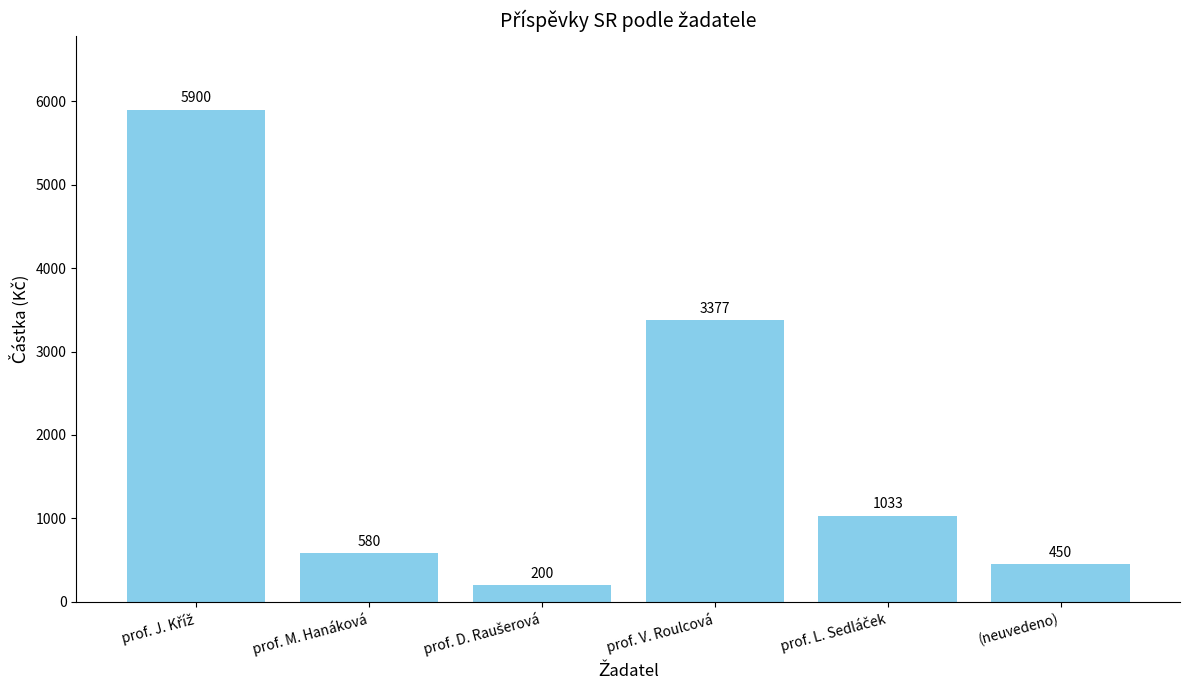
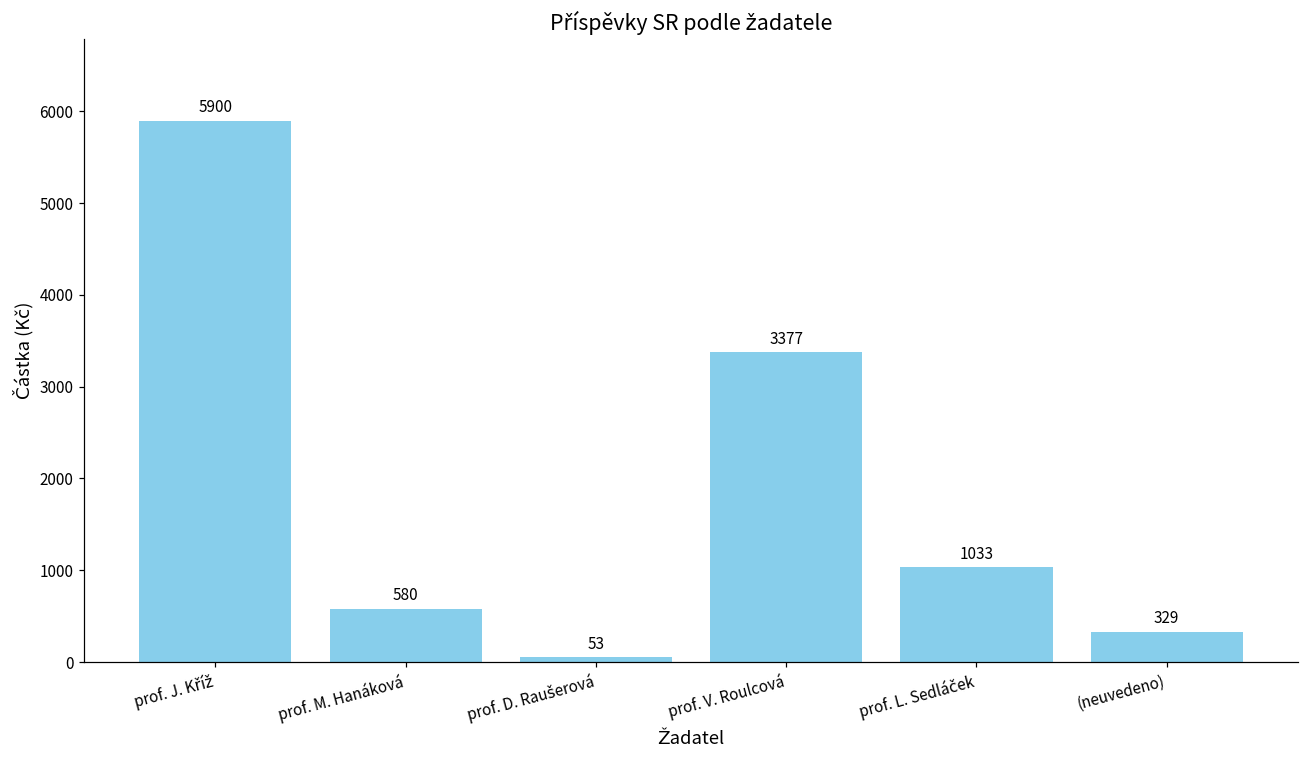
  {
    "prof. J. Kříž": 5900,
    "prof. M. Hanáková": 580,
-   "prof. D. Raušerová": 200,
+   "prof. D. Raušerová": 53,
    "prof. V. Roulcová": 3377,
    "prof. L. Sedláček": 1033,
-   "(neuvedeno)": 450
+   "(neuvedeno)": 329
  }
